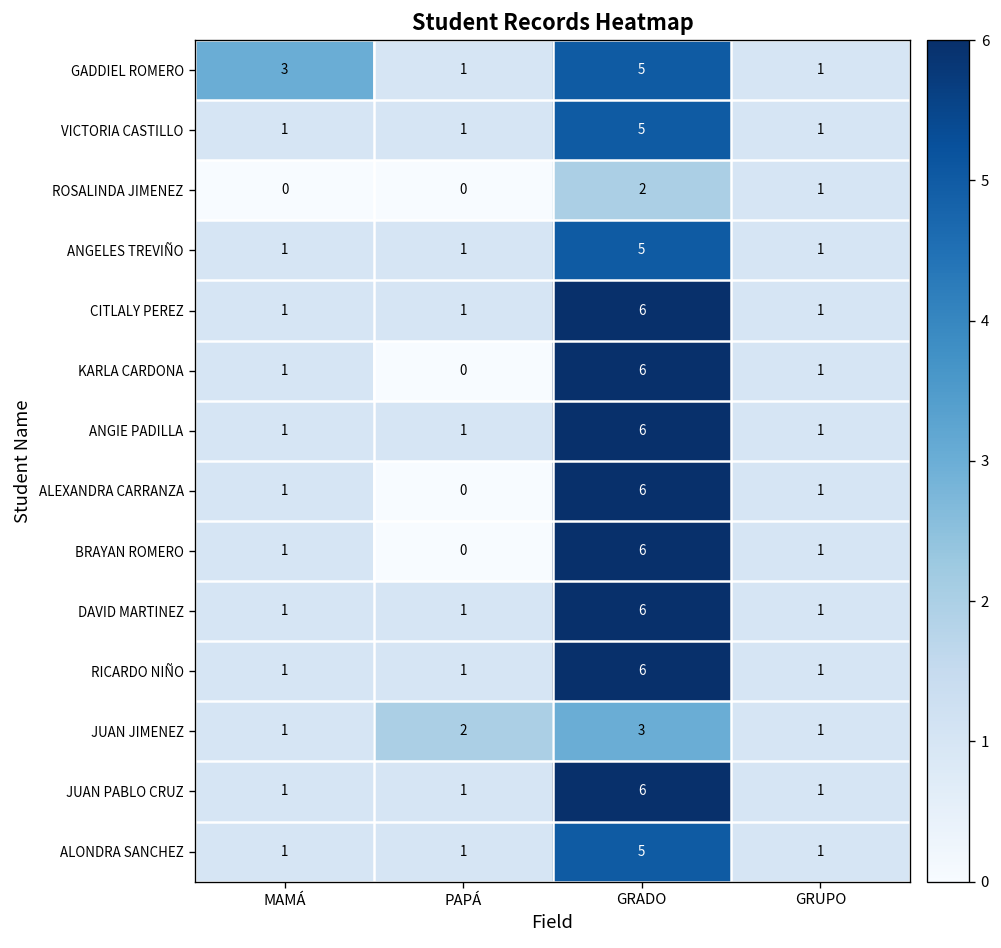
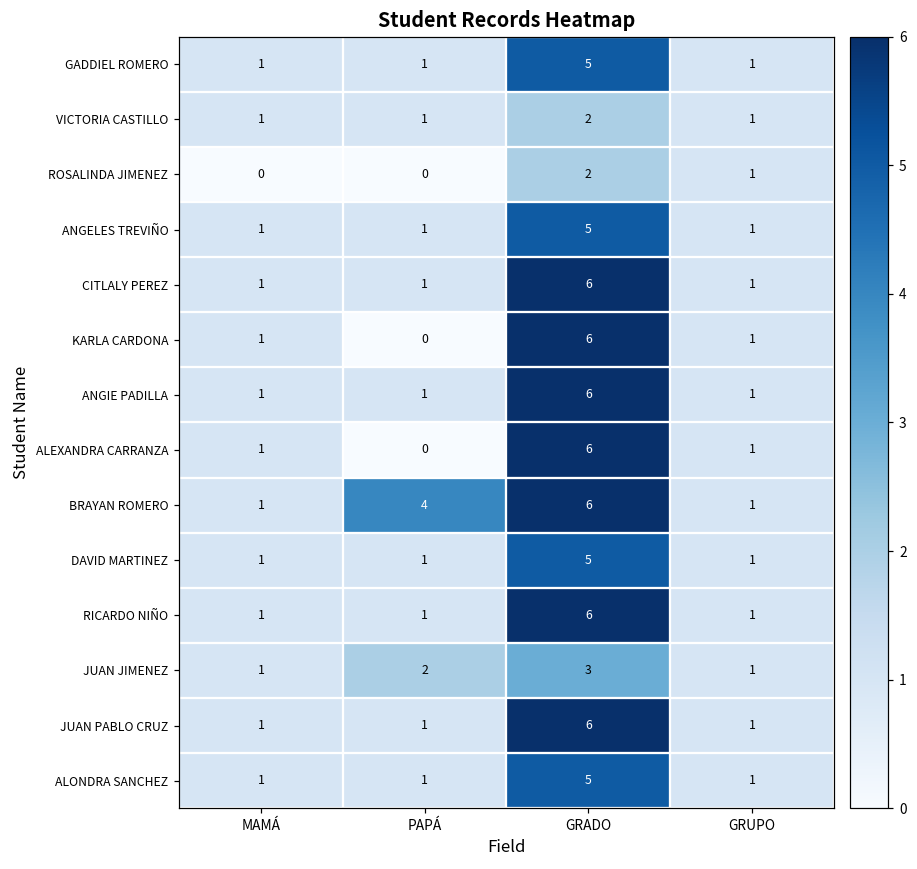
  {
    "GADDIEL ROMERO": {
-     "MAMÁ": 3,
+     "MAMÁ": 1,
      "PAPÁ": 1,
      "GRADO": 5,
      "GRUPO": 1
    },
    "VICTORIA CASTILLO": {
      "MAMÁ": 1,
      "PAPÁ": 1,
-     "GRADO": 5,
+     "GRADO": 2,
      "GRUPO": 1
    },
    "ROSALINDA JIMENEZ": {
      "MAMÁ": 0,
      "PAPÁ": 0,
      "GRADO": 2,
      "GRUPO": 1
    },
    "ANGELES TREVIÑO": {
      "MAMÁ": 1,
      "PAPÁ": 1,
      "GRADO": 5,
      "GRUPO": 1
    },
    "CITLALY PEREZ": {
      "MAMÁ": 1,
      "PAPÁ": 1,
      "GRADO": 6,
      "GRUPO": 1
    },
    "KARLA CARDONA": {
      "MAMÁ": 1,
      "PAPÁ": 0,
      "GRADO": 6,
      "GRUPO": 1
    },
    "ANGIE PADILLA": {
      "MAMÁ": 1,
      "PAPÁ": 1,
      "GRADO": 6,
      "GRUPO": 1
    },
    "ALEXANDRA CARRANZA": {
      "MAMÁ": 1,
      "PAPÁ": 0,
      "GRADO": 6,
      "GRUPO": 1
    },
    "BRAYAN ROMERO": {
      "MAMÁ": 1,
-     "PAPÁ": 0,
+     "PAPÁ": 4,
      "GRADO": 6,
      "GRUPO": 1
    },
    "DAVID MARTINEZ": {
      "MAMÁ": 1,
      "PAPÁ": 1,
-     "GRADO": 6,
+     "GRADO": 5,
      "GRUPO": 1
    },
    "RICARDO NIÑO": {
      "MAMÁ": 1,
      "PAPÁ": 1,
      "GRADO": 6,
      "GRUPO": 1
    },
    "JUAN JIMENEZ": {
      "MAMÁ": 1,
      "PAPÁ": 2,
      "GRADO": 3,
      "GRUPO": 1
    },
    "JUAN PABLO CRUZ": {
      "MAMÁ": 1,
      "PAPÁ": 1,
      "GRADO": 6,
      "GRUPO": 1
    },
    "ALONDRA SANCHEZ": {
      "MAMÁ": 1,
      "PAPÁ": 1,
      "GRADO": 5,
      "GRUPO": 1
    }
  }
